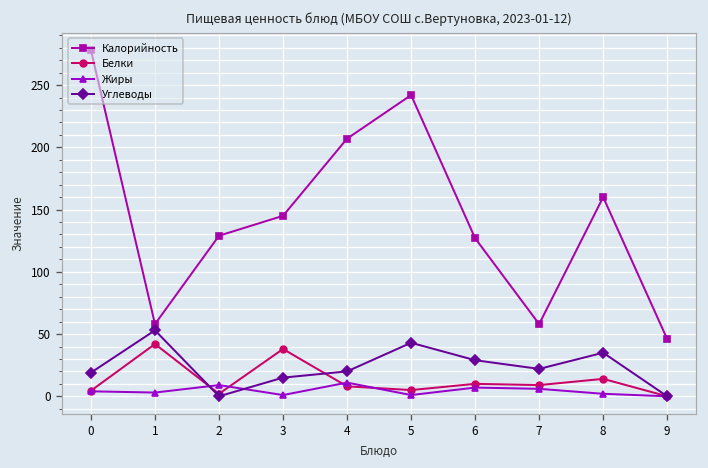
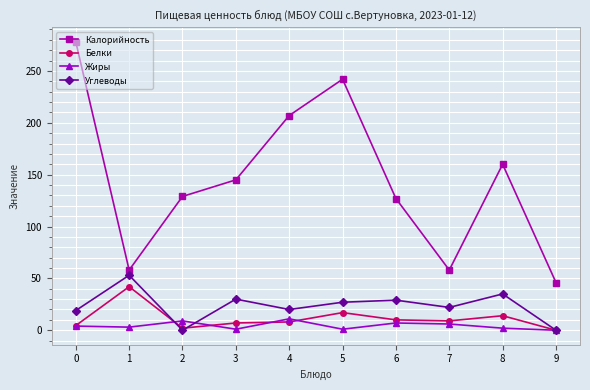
  {
    "Белки": {
      "1": 42,
-     "3": 38,
+     "3": 7,
      "4": 8,
-     "5": 5,
+     "5": 17,
      "6": 10,
      "7": 9,
      "8": 14
    },
    "Углеводы": {
      "0": 19,
      "1": 53,
-     "3": 15,
+     "3": 30,
      "4": 20,
-     "5": 43,
+     "5": 27,
      "6": 29,
      "7": 22,
      "8": 35
    }
  }
